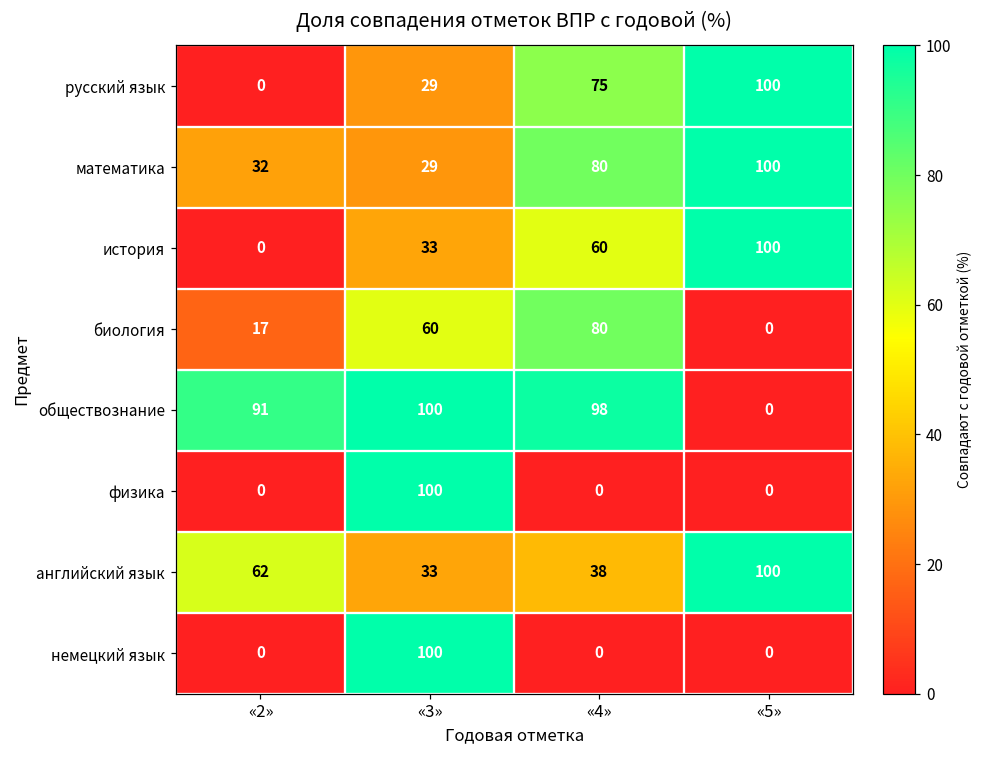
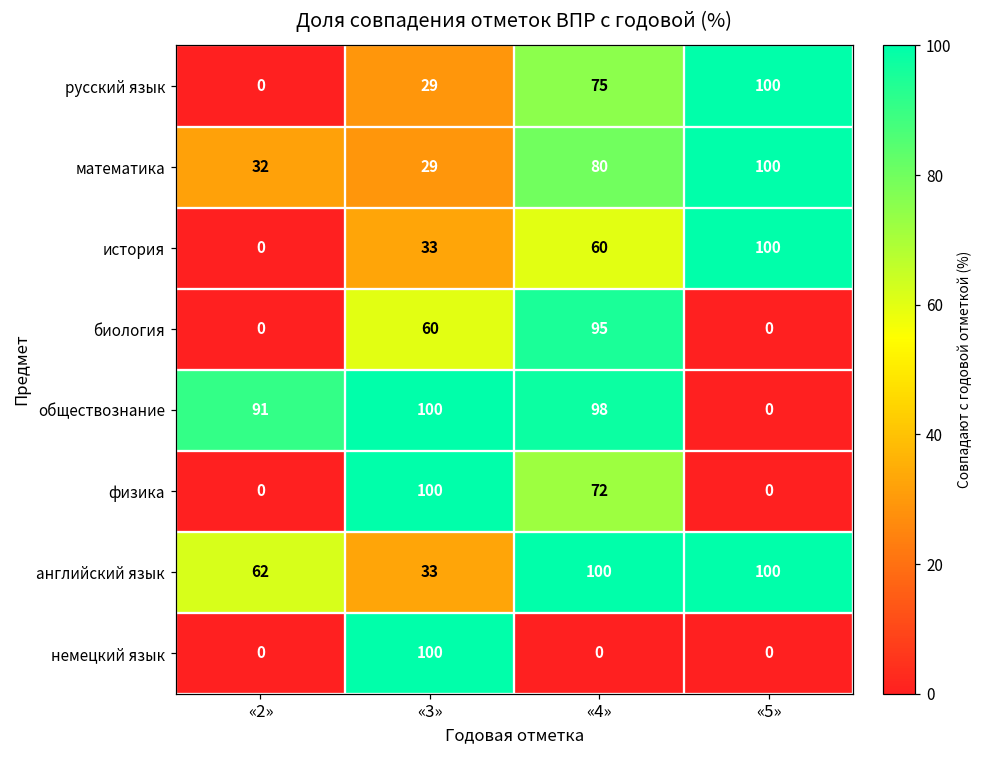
  {
    "русский язык": {
      "«2»": 0,
      "«3»": 29,
      "«4»": 75,
      "«5»": 100
    },
    "математика": {
      "«2»": 32,
      "«3»": 29,
      "«4»": 80,
      "«5»": 100
    },
    "история": {
      "«2»": 0,
      "«3»": 33,
      "«4»": 60,
      "«5»": 100
    },
    "биология": {
-     "«2»": 17,
+     "«2»": 0,
      "«3»": 60,
-     "«4»": 80,
+     "«4»": 95,
      "«5»": 0
    },
    "обществознание": {
      "«2»": 91,
      "«3»": 100,
      "«4»": 98,
      "«5»": 0
    },
    "физика": {
      "«2»": 0,
      "«3»": 100,
-     "«4»": 0,
+     "«4»": 72,
      "«5»": 0
    },
    "английский язык": {
      "«2»": 62,
      "«3»": 33,
-     "«4»": 38,
+     "«4»": 100,
      "«5»": 100
    },
    "немецкий язык": {
      "«2»": 0,
      "«3»": 100,
      "«4»": 0,
      "«5»": 0
    }
  }
